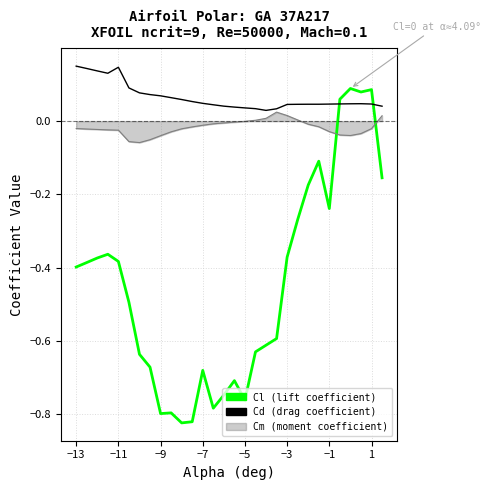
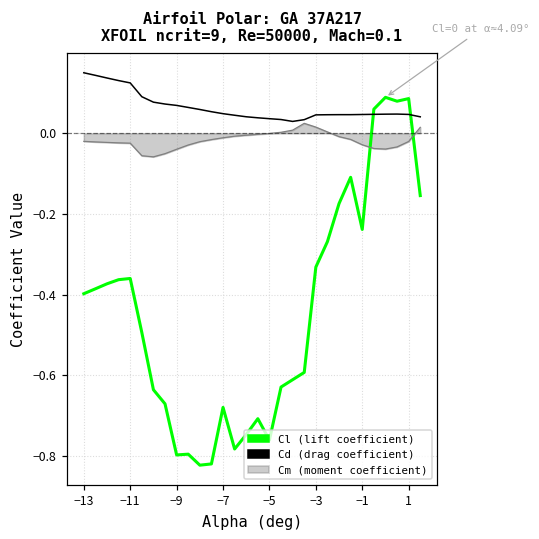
  {
    "Cl (lift coefficient)": {
      "−13": -0.40,
-     "−11": -0.38,
+     "−11": -0.36,
      "−9": -0.80,
      "−7": -0.68,
-     "−3": -0.37,
+     "−3": -0.33,
      "−1": -0.24
    },
    "Cd (drag coefficient)": {
      "−13": 0.15,
-     "−11": 0.15,
+     "−11": 0.12,
      "−9": 0.07,
      "−7": 0.05,
      "−5": 0.04,
      "−3": 0.05,
      "−1": 0.05,
      "1": 0.05
    }
  }
